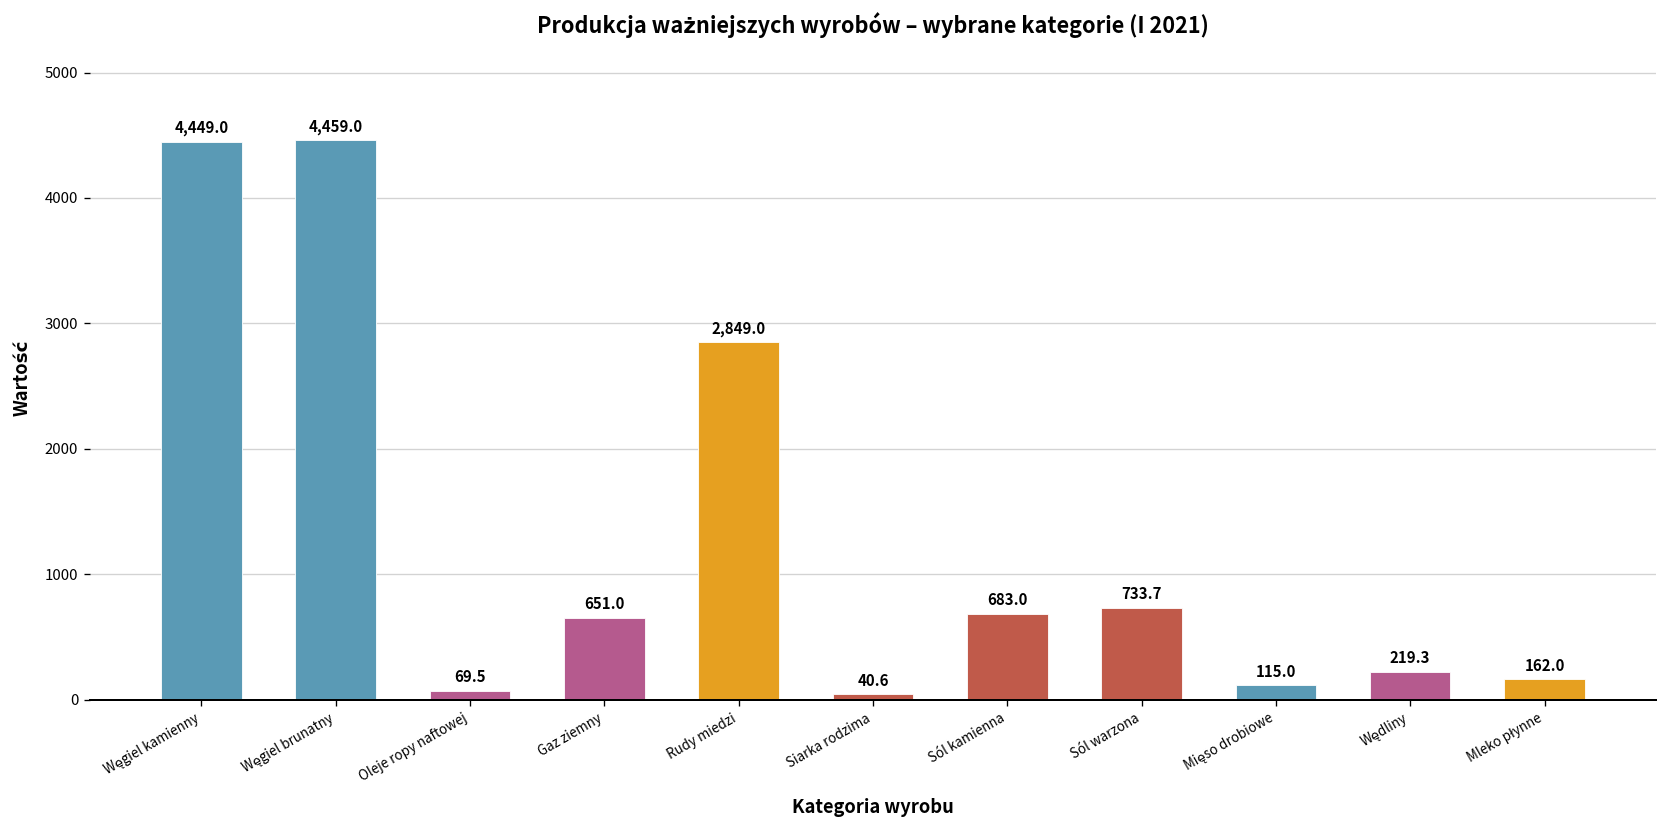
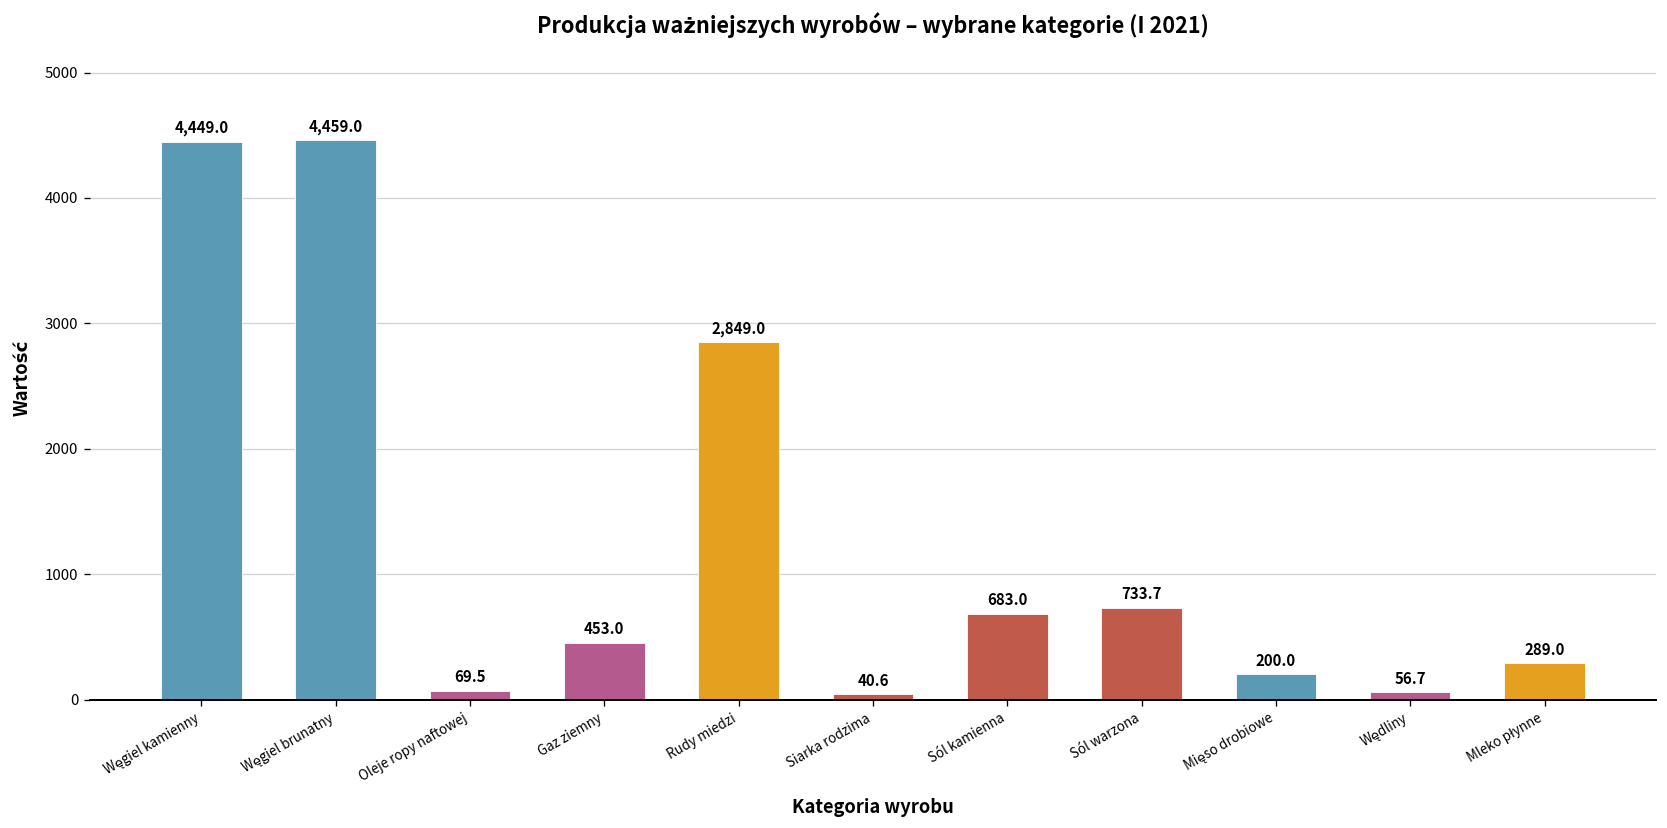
  {
    "Węgiel kamienny": "4,449.0",
    "Węgiel brunatny": "4,459.0",
    "Oleje ropy naftowej": "69.5",
-   "Gaz ziemny": "651.0",
+   "Gaz ziemny": "453.0",
    "Rudy miedzi": "2,849.0",
    "Siarka rodzima": "40.6",
    "Sól kamienna": "683.0",
    "Sól warzona": "733.7",
-   "Mięso drobiowe": "115.0",
-   "Wędliny": "219.3",
-   "Mleko płynne": "162.0"
+   "Mięso drobiowe": "200.0",
+   "Wędliny": "56.7",
+   "Mleko płynne": "289.0"
  }
